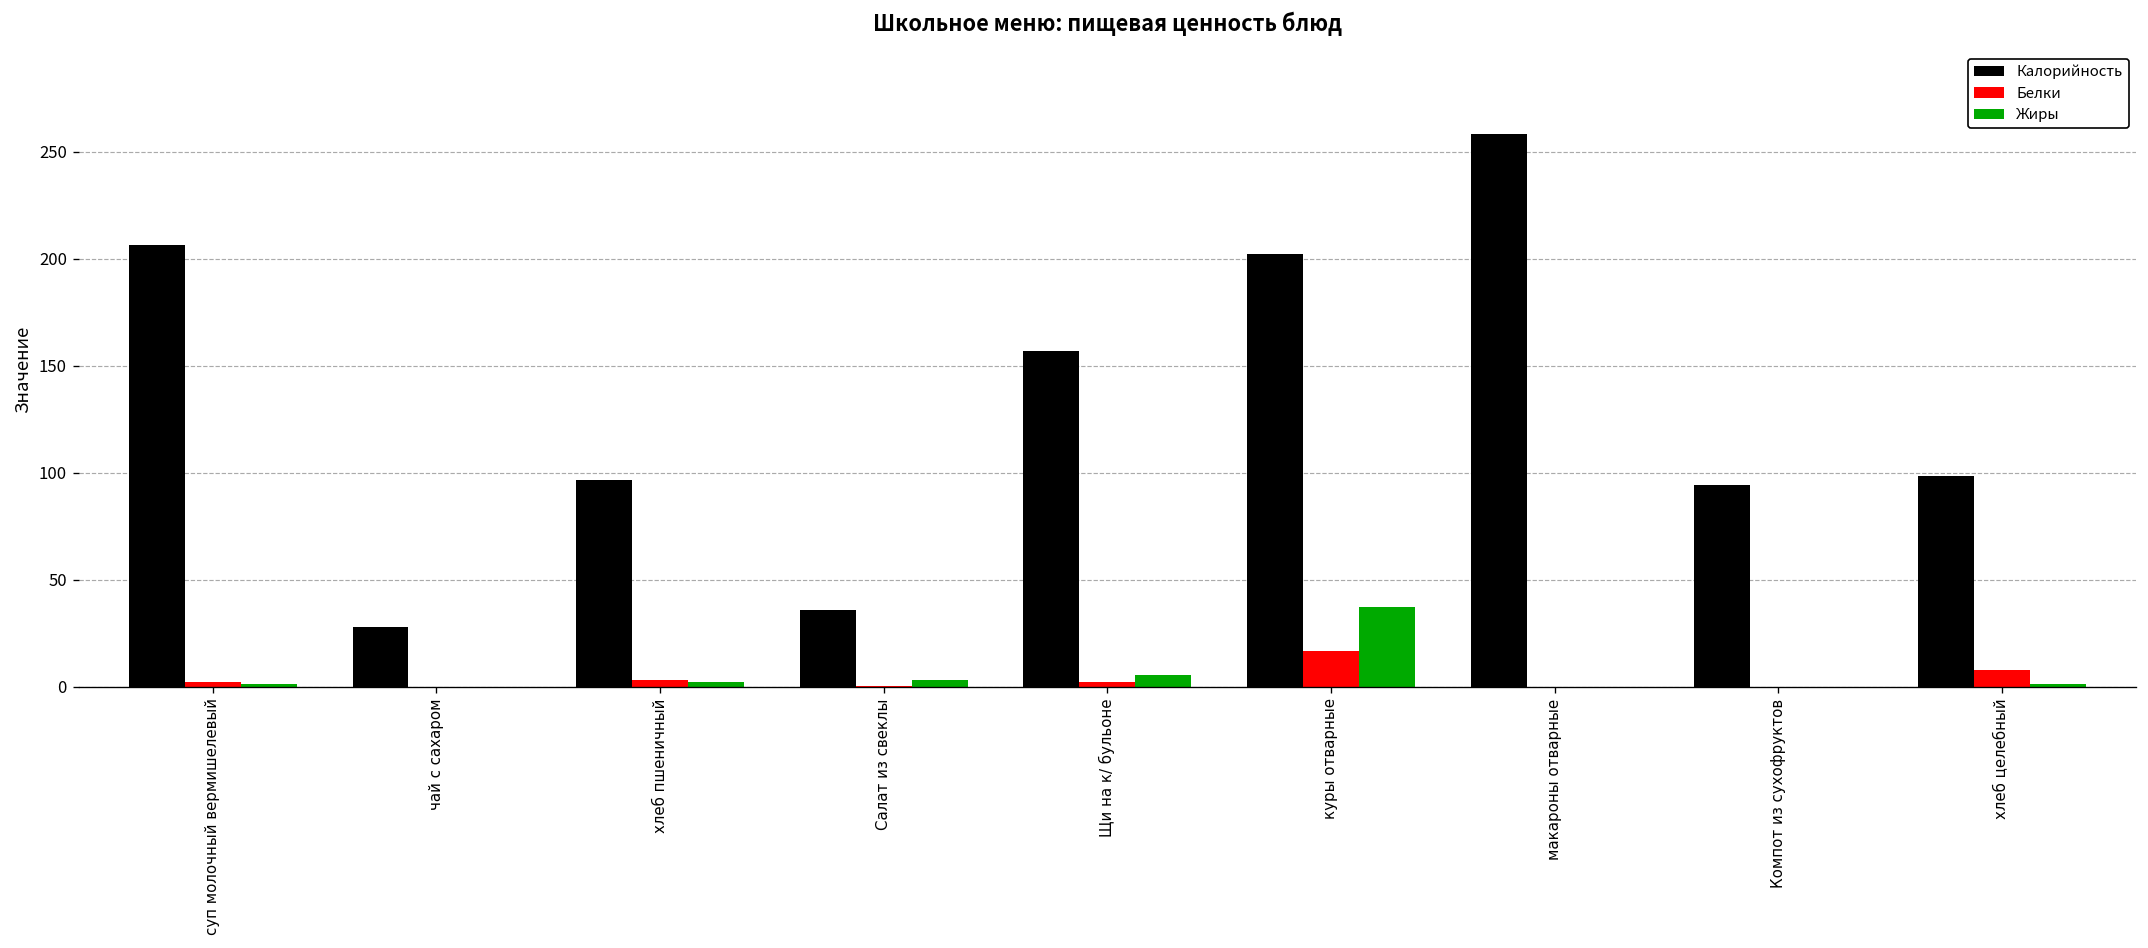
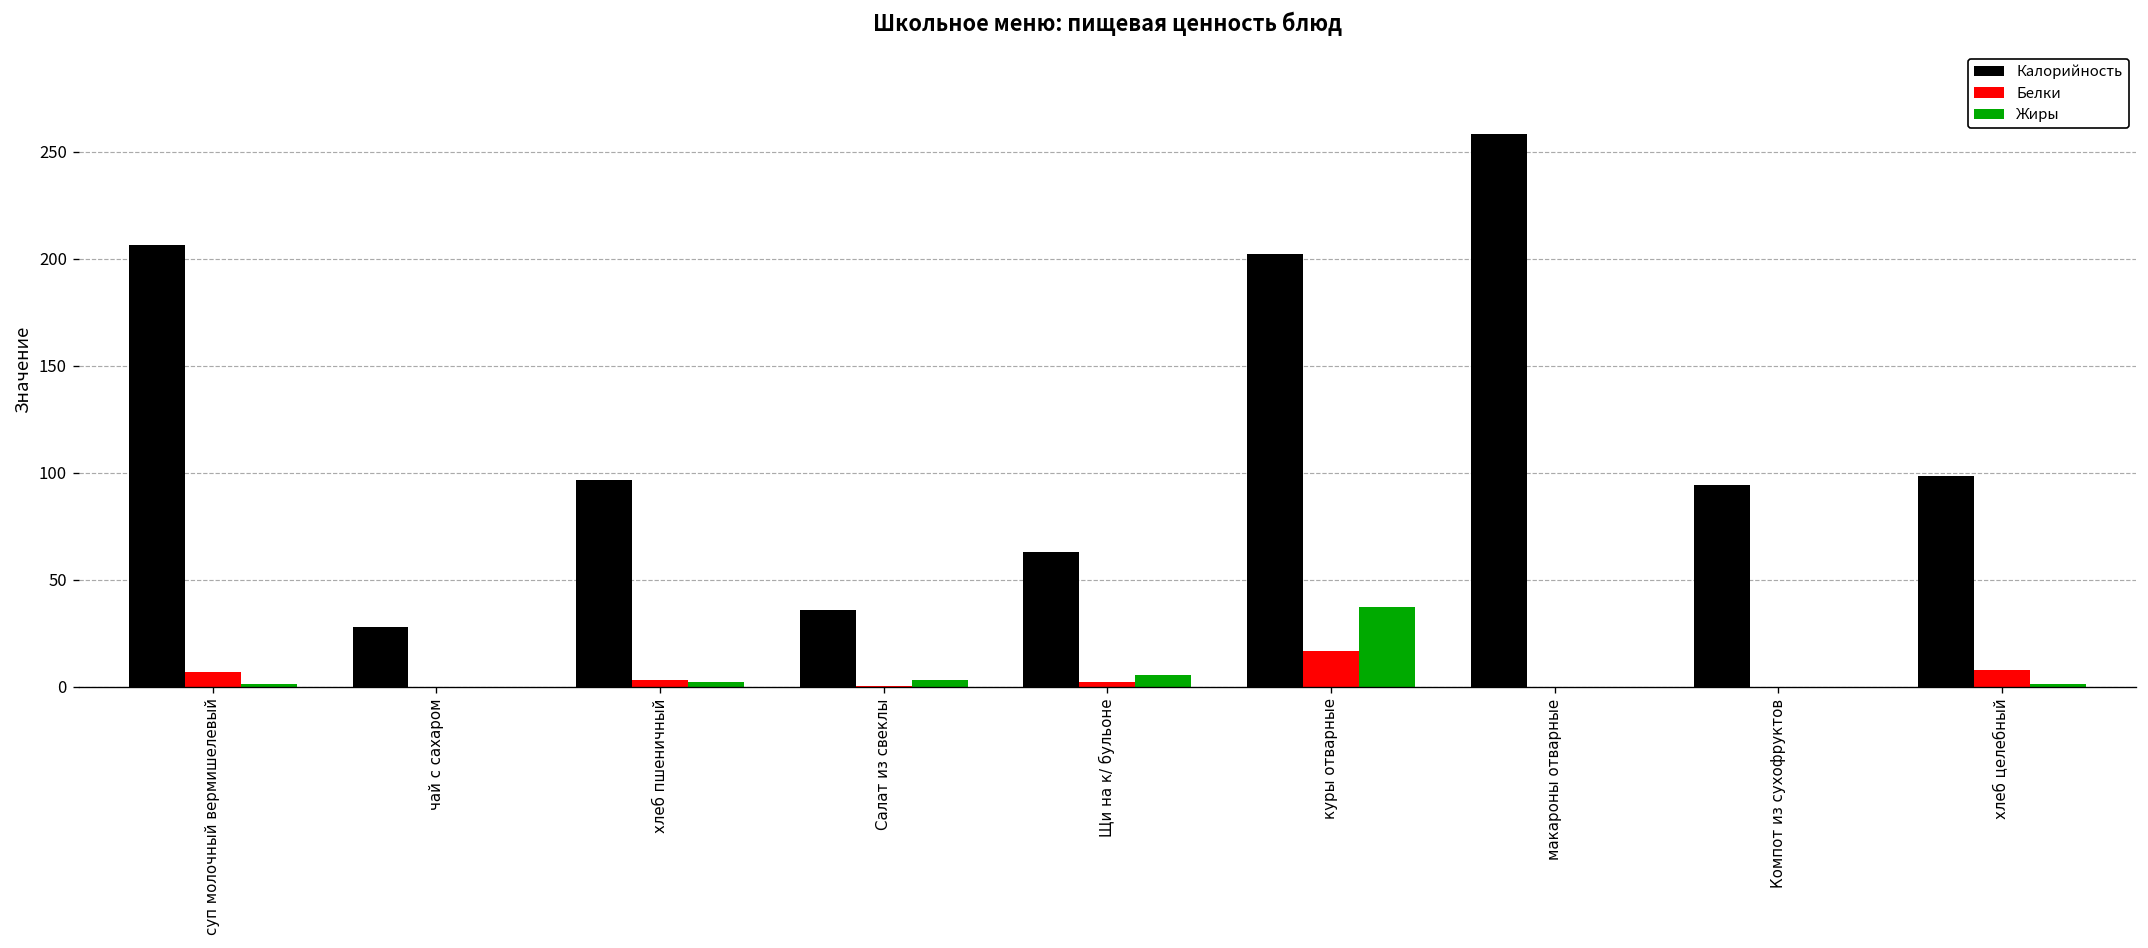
  {
    "Калорийность": {
      "суп молочный вермишелевый": 206,
      "чай с сахаром": 28,
      "хлеб пшеничный": 97,
      "Салат из свеклы": 36,
-     "Щи на к/ бульоне": 157,
+     "Щи на к/ бульоне": 63,
      "куры отварные": 202,
      "макароны отварные": 258,
      "Компот из сухофруктов": 94,
      "хлеб целебный": 98
    },
    "Белки": {
-     "суп молочный вермишелевый": 2,
+     "суп молочный вермишелевый": 7,
      "чай с сахаром": 0,
      "хлеб пшеничный": 3,
      "Щи на к/ бульоне": 2,
      "куры отварные": 17,
      "макароны отварные": 0,
      "хлеб целебный": 8
    },
    "Жиры": {
      "суп молочный вермишелевый": 1,
      "чай с сахаром": 0,
      "хлеб пшеничный": 2,
      "Салат из свеклы": 3,
      "Щи на к/ бульоне": 5,
      "куры отварные": 37,
      "макароны отварные": 0,
      "Компот из сухофруктов": 0
    }
  }
